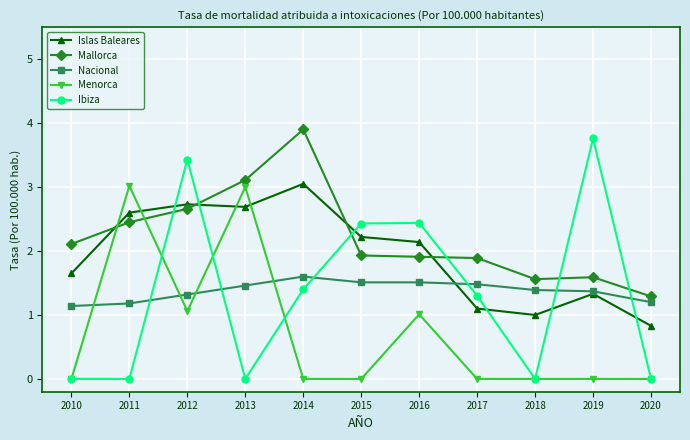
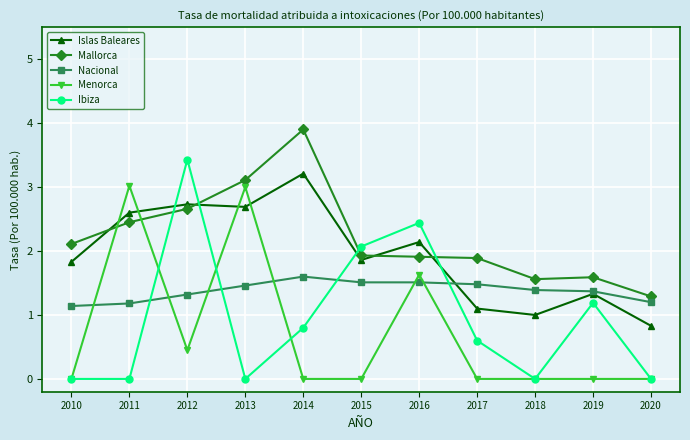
  {
    "Islas Baleares": {
-     "2010": 1.7,
+     "2010": 1.8,
      "2011": 2.6,
      "2012": 2.7,
      "2013": 2.7,
-     "2014": 3.1,
-     "2015": 2.2,
+     "2014": 3.2,
+     "2015": 1.9,
      "2016": 2.1,
      "2017": 1.1,
      "2018": 1.0,
      "2019": 1.3,
      "2020": 0.8
    },
    "Menorca": {
      "2011": 3.0,
-     "2012": 1.1,
+     "2012": 0.5,
      "2013": 3.0,
      "2014": 0.0,
      "2015": 0.0,
-     "2016": 1.0,
+     "2016": 1.6,
      "2017": 0.0,
      "2019": 0.0
    },
    "Ibiza": {
      "2011": 0.0,
      "2012": 3.4,
      "2013": 0.0,
-     "2014": 1.4,
-     "2015": 2.4,
+     "2014": 0.8,
+     "2015": 2.1,
      "2016": 2.4,
-     "2017": 1.3,
-     "2019": 3.8
+     "2017": 0.6,
+     "2019": 1.2
    }
  }
